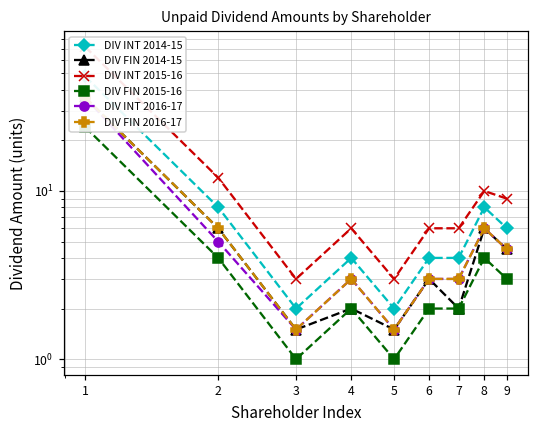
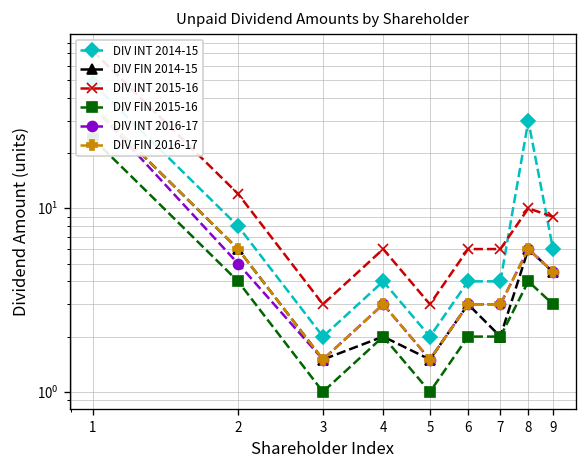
  {
    "DIV INT 2014-15": {
      "2": 8,
      "3": 2,
      "4": 4,
      "5": 2,
      "6": 4,
      "7": 4,
-     "8": 8,
+     "8": 30,
      "9": 6
    },
    "DIV INT 2015-16": {
      "2": 12,
      "3": 3,
      "4": 6,
      "5": 3,
      "6": 6,
      "7": 6,
      "8": 10,
      "9": 9
    },
    "DIV FIN 2015-16": {
      "2": 4,
      "3": 1,
      "5": 1,
      "6": 2,
      "8": 4,
      "9": 3
    },
    "DIV INT 2016-17": {
      "2": 5
    }
  }
